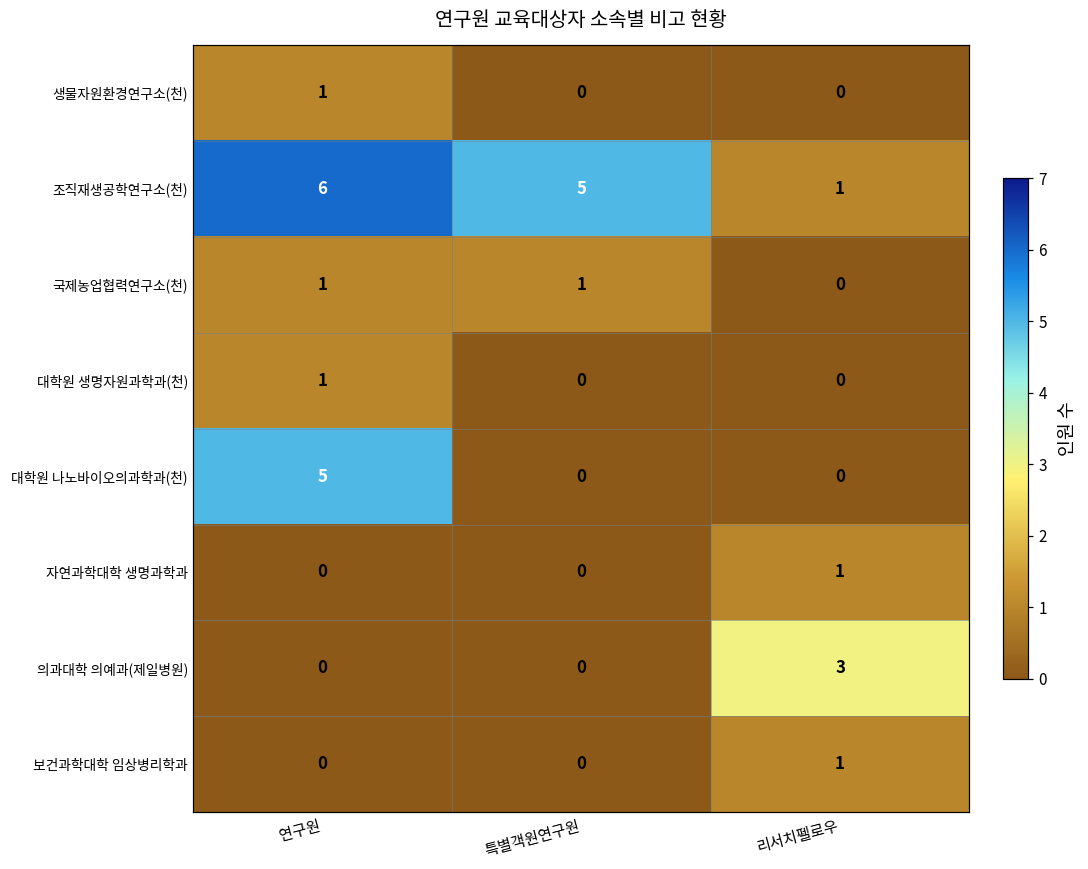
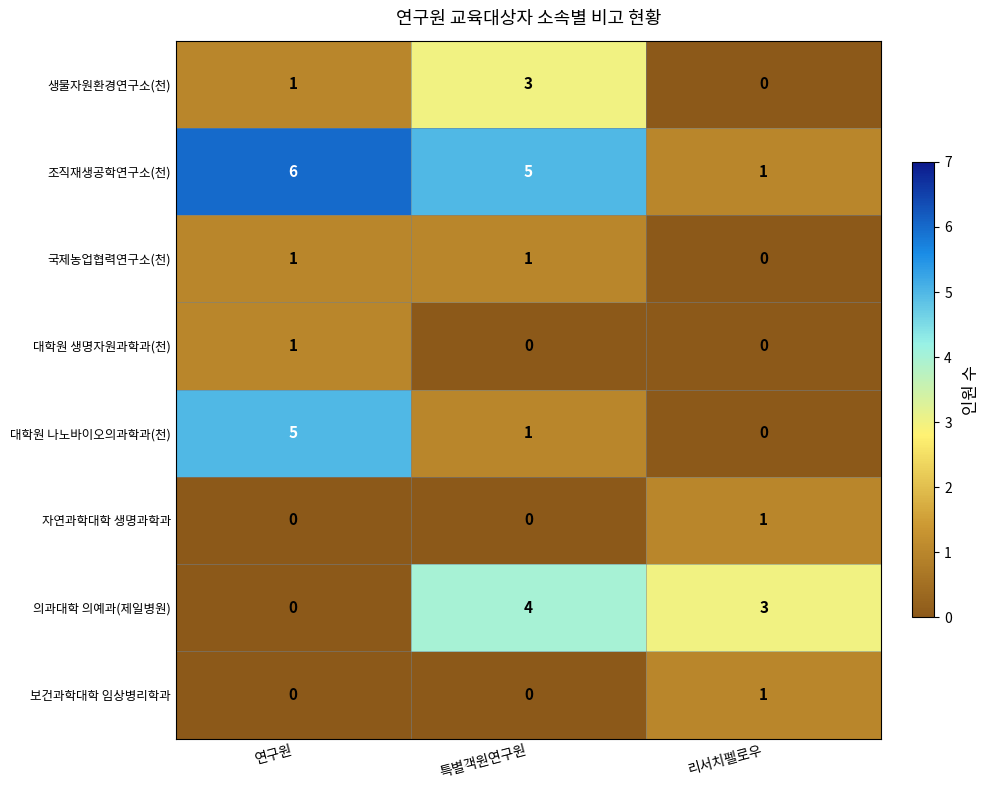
  {
    "생물자원환경연구소(천)": {
      "연구원": 1,
-     "특별객원연구원": 0,
+     "특별객원연구원": 3,
      "리서치펠로우": 0
    },
    "조직재생공학연구소(천)": {
      "연구원": 6,
      "특별객원연구원": 5,
      "리서치펠로우": 1
    },
    "국제농업협력연구소(천)": {
      "연구원": 1,
      "특별객원연구원": 1,
      "리서치펠로우": 0
    },
    "대학원 생명자원과학과(천)": {
      "연구원": 1,
      "특별객원연구원": 0,
      "리서치펠로우": 0
    },
    "대학원 나노바이오의과학과(천)": {
      "연구원": 5,
-     "특별객원연구원": 0,
+     "특별객원연구원": 1,
      "리서치펠로우": 0
    },
    "자연과학대학 생명과학과": {
      "연구원": 0,
      "특별객원연구원": 0,
      "리서치펠로우": 1
    },
    "의과대학 의예과(제일병원)": {
      "연구원": 0,
-     "특별객원연구원": 0,
+     "특별객원연구원": 4,
      "리서치펠로우": 3
    },
    "보건과학대학 임상병리학과": {
      "연구원": 0,
      "특별객원연구원": 0,
      "리서치펠로우": 1
    }
  }
